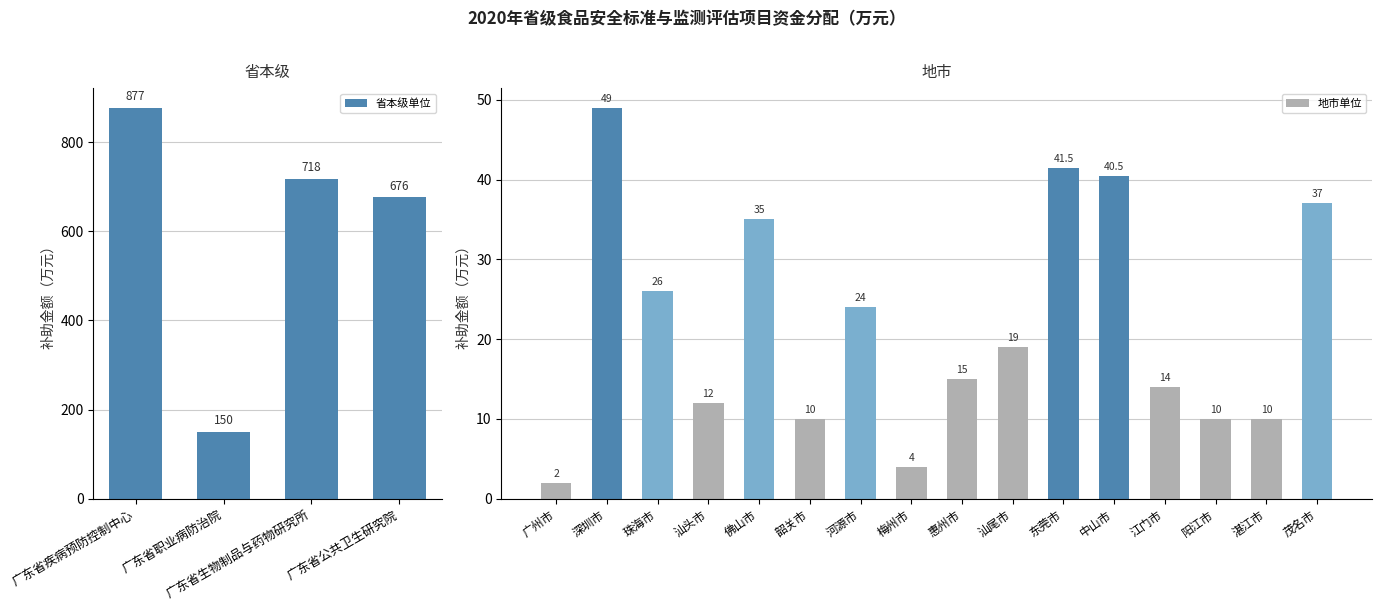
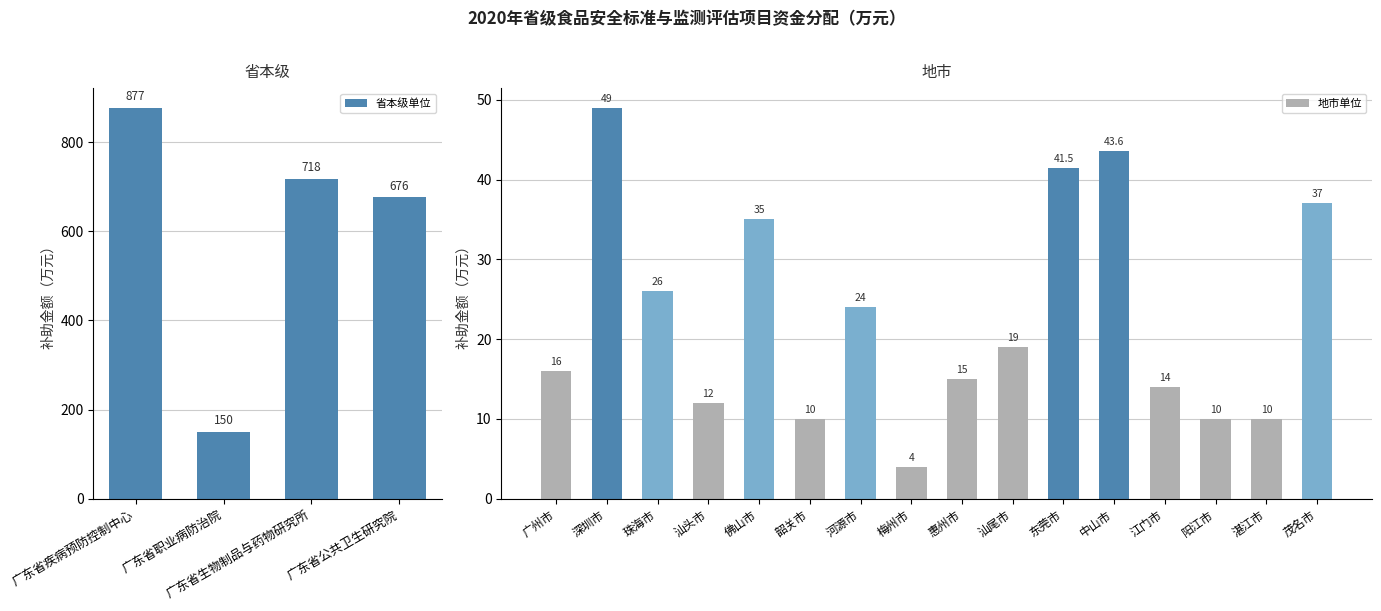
  {
    "省本级": {
      "广东省疾病预防控制中心": 877,
      "广东省职业病防治院": 150,
      "广东省生物制品与药物研究所": 718,
      "广东省公共卫生研究院": 676
    },
    "地市": {
-     "广州市": 2,
+     "广州市": 16,
      "深圳市": 49,
      "珠海市": 26,
      "汕头市": 12,
      "佛山市": 35,
      "韶关市": 10,
      "河源市": 24,
      "梅州市": 4,
      "惠州市": 15,
      "汕尾市": 19,
      "东莞市": 41.5,
-     "中山市": 40.5,
+     "中山市": 43.6,
      "江门市": 14,
      "阳江市": 10,
      "湛江市": 10,
      "茂名市": 37
    }
  }
